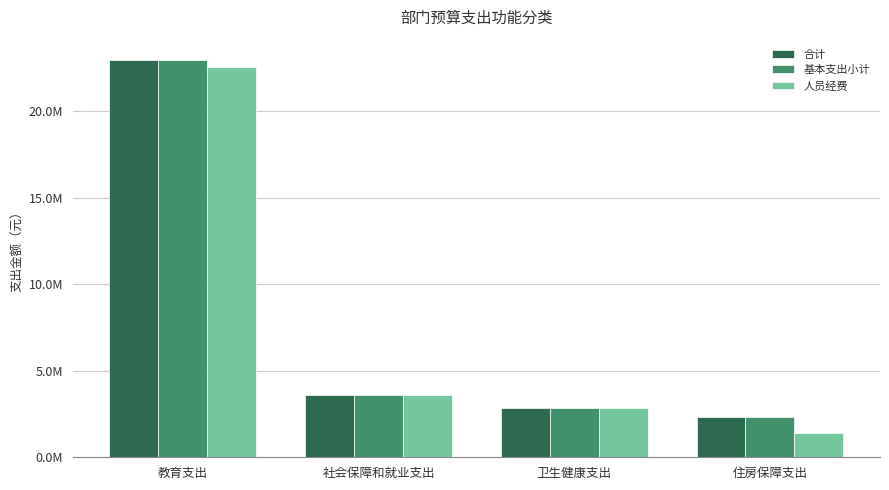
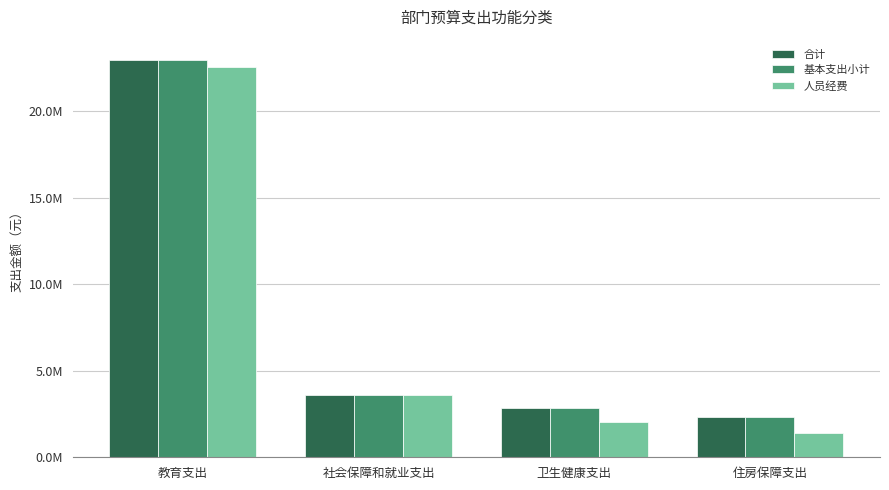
  {
    "人员经费": {
      "教育支出": 22600000,
      "社会保障和就业支出": 3600000,
-     "卫生健康支出": 2800000,
+     "卫生健康支出": 2000000,
      "住房保障支出": 1400000
    }
  }
